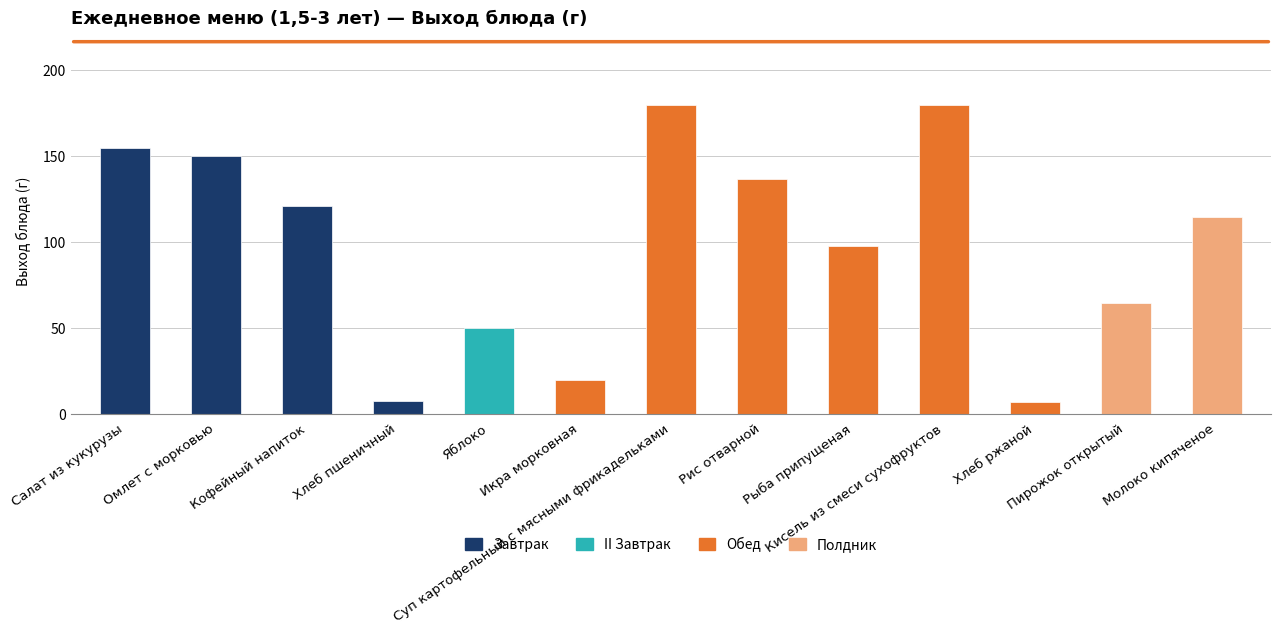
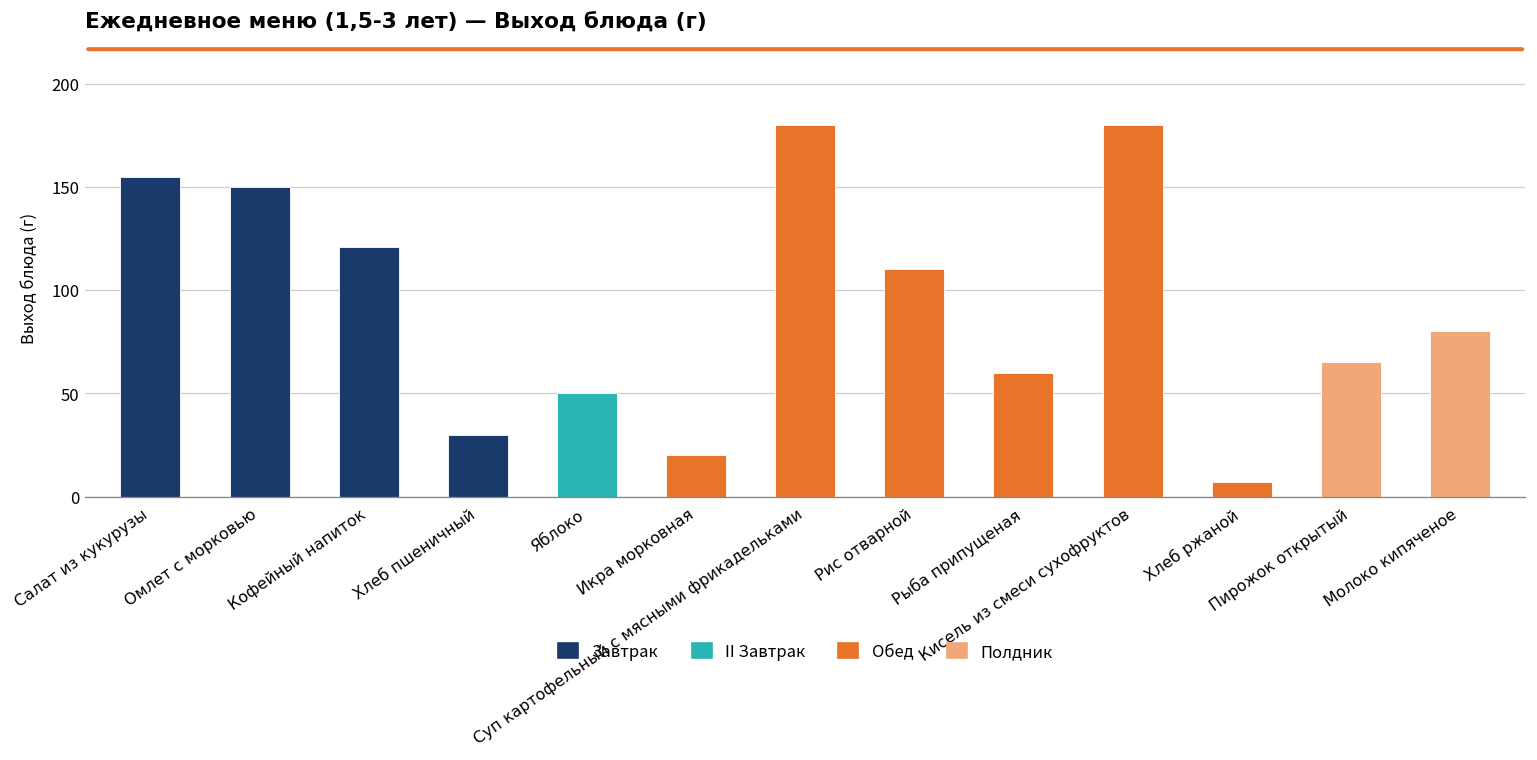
  {
    "Салат из кукурузы": 155,
    "Омлет с морковью": 150,
    "Кофейный напиток": 121,
-   "Хлеб пшеничный": 8,
+   "Хлеб пшеничный": 30,
    "Яблоко": 50,
    "Икра морковная": 20,
    "Суп картофельный с мясными фрикадельками": 180,
-   "Рис отварной": 137,
-   "Рыба припущеная": 98,
+   "Рис отварной": 110,
+   "Рыба припущеная": 60,
    "Кисель из смеси сухофруктов": 180,
    "Хлеб ржаной": 7,
    "Пирожок открытый": 65,
-   "Молоко кипяченое": 115
+   "Молоко кипяченое": 80
  }
